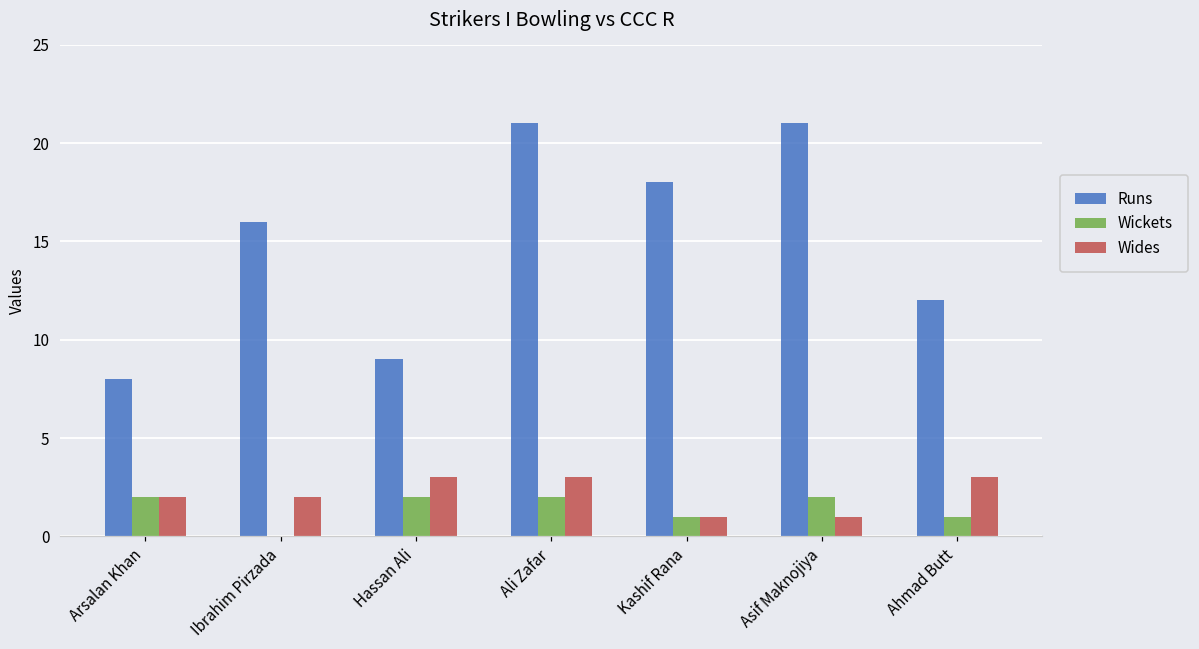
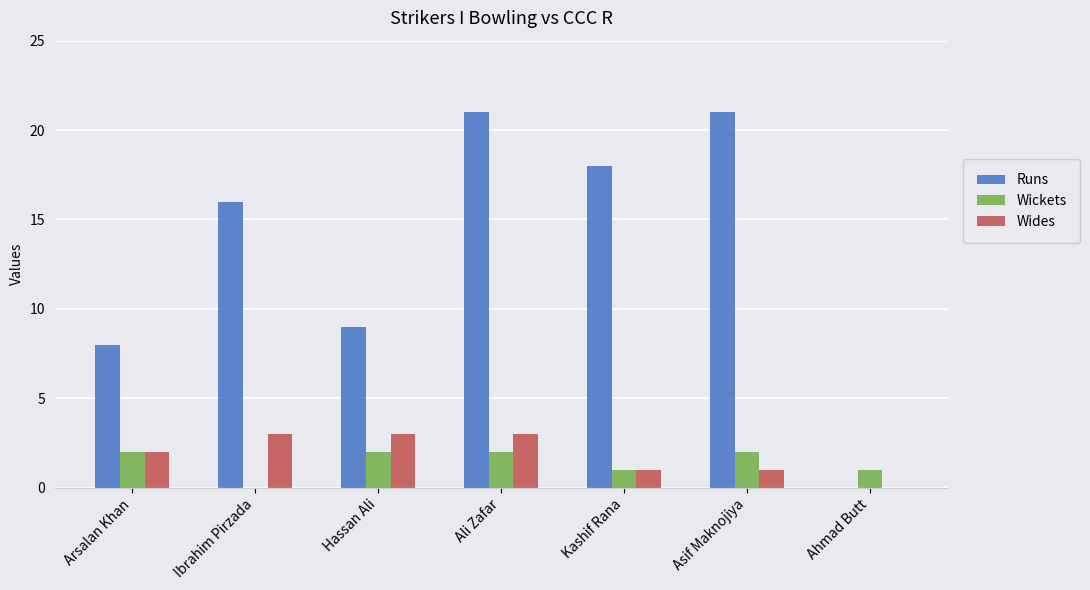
  {
    "Runs": {
      "Arsalan Khan": 8,
      "Ibrahim Pirzada": 16,
      "Hassan Ali": 9,
      "Ali Zafar": 21,
      "Kashif Rana": 18,
      "Asif Maknojiya": 21,
-     "Ahmad Butt": 12
+     "Ahmad Butt": 0
    },
    "Wickets": {
      "Arsalan Khan": 2,
      "Ibrahim Pirzada": 0,
      "Hassan Ali": 2,
      "Ali Zafar": 2,
      "Kashif Rana": 1,
      "Asif Maknojiya": 2,
      "Ahmad Butt": 1
    },
    "Wides": {
      "Arsalan Khan": 2,
-     "Ibrahim Pirzada": 2,
+     "Ibrahim Pirzada": 3,
      "Hassan Ali": 3,
      "Ali Zafar": 3,
      "Kashif Rana": 1,
      "Asif Maknojiya": 1,
-     "Ahmad Butt": 3
+     "Ahmad Butt": 0
    }
  }
